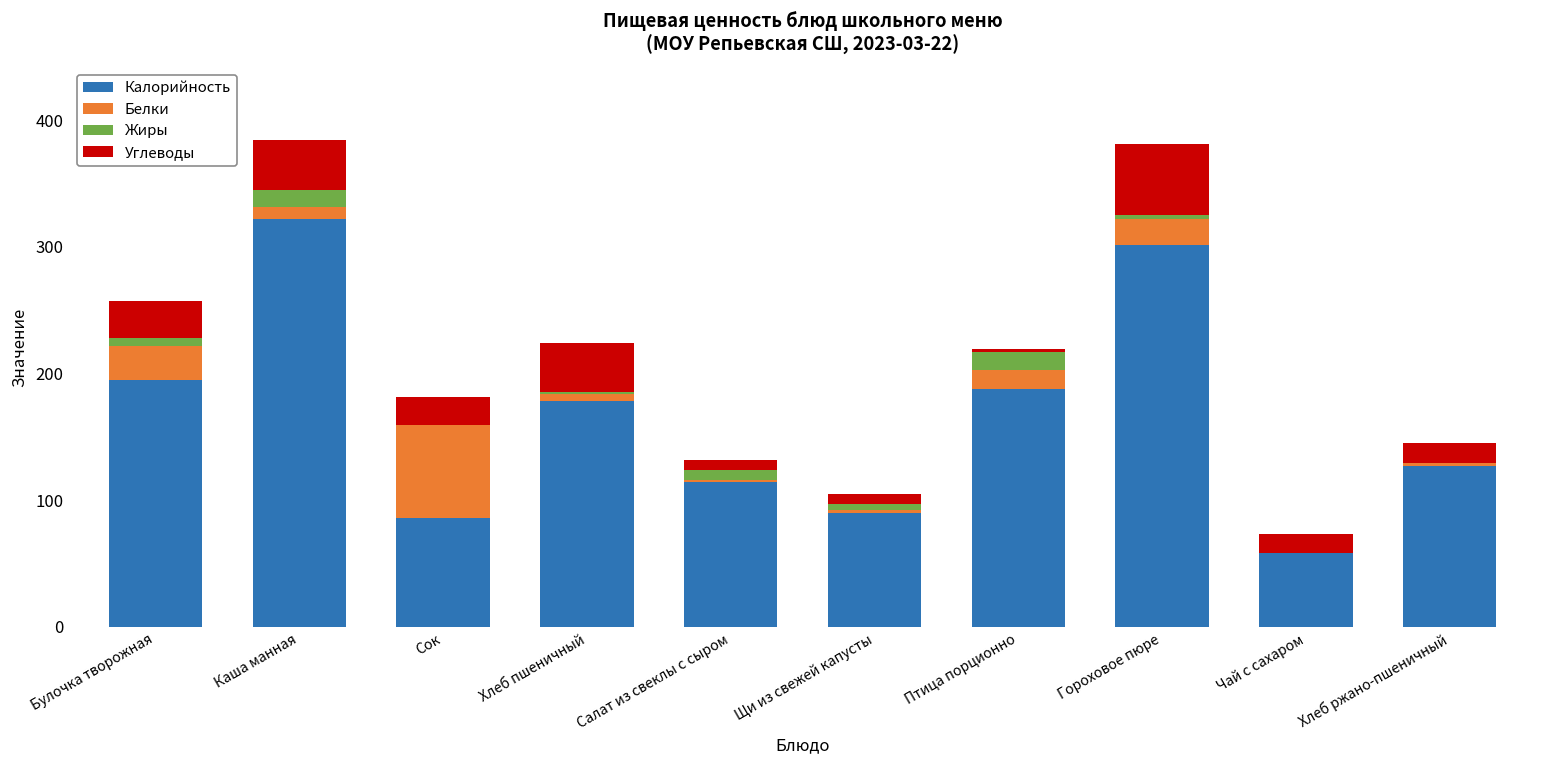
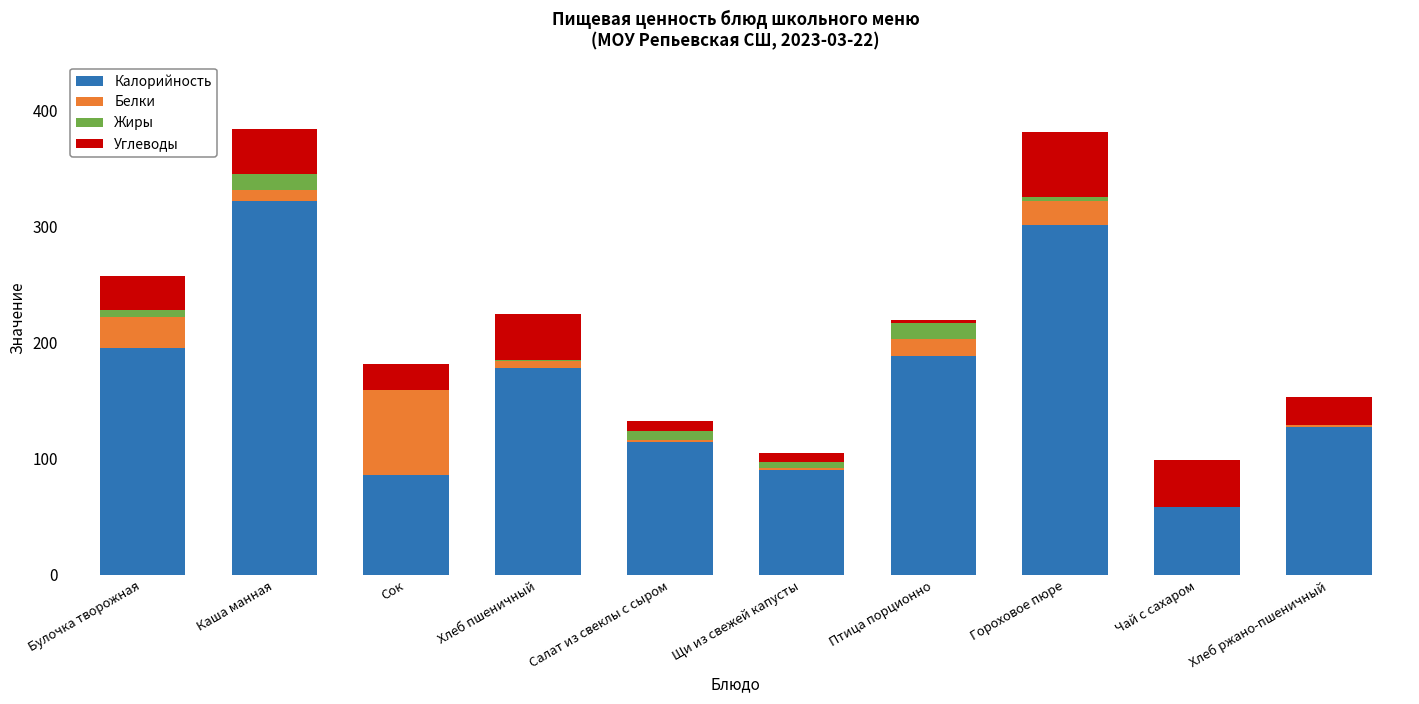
  {
    "Калорийность": {
      "Булочка творожная": 195,
      "Каша манная": 322,
      "Сок": 86,
      "Хлеб пшеничный": 178,
      "Салат из свеклы с сыром": 114,
      "Щи из свежей капусты": 90,
      "Птица порционно": 188,
      "Гороховое пюре": 301,
      "Чай с сахаром": 58,
      "Хлеб ржано-пшеничный": 127
    },
    "Белки": {
      "Булочка творожная": 27,
      "Каша манная": 9,
      "Сок": 73,
      "Хлеб пшеничный": 6,
      "Птица порционно": 15,
      "Гороховое пюре": 21,
      "Чай с сахаром": 0
    },
    "Жиры": {
      "Булочка творожная": 6,
      "Каша манная": 14,
      "Сок": 0,
      "Салат из свеклы с сыром": 8,
      "Щи из свежей капусты": 5,
      "Птица порционно": 14,
      "Гороховое пюре": 3,
      "Чай с сахаром": 0,
      "Хлеб ржано-пшеничный": 0
    },
    "Углеводы": {
      "Булочка творожная": 29,
      "Каша манная": 39,
      "Сок": 22,
      "Хлеб пшеничный": 39,
      "Салат из свеклы с сыром": 8,
      "Щи из свежей капусты": 8,
      "Гороховое пюре": 56,
-     "Чай с сахаром": 15,
-     "Хлеб ржано-пшеничный": 16
+     "Чай с сахаром": 41,
+     "Хлеб ржано-пшеничный": 24
    }
  }
